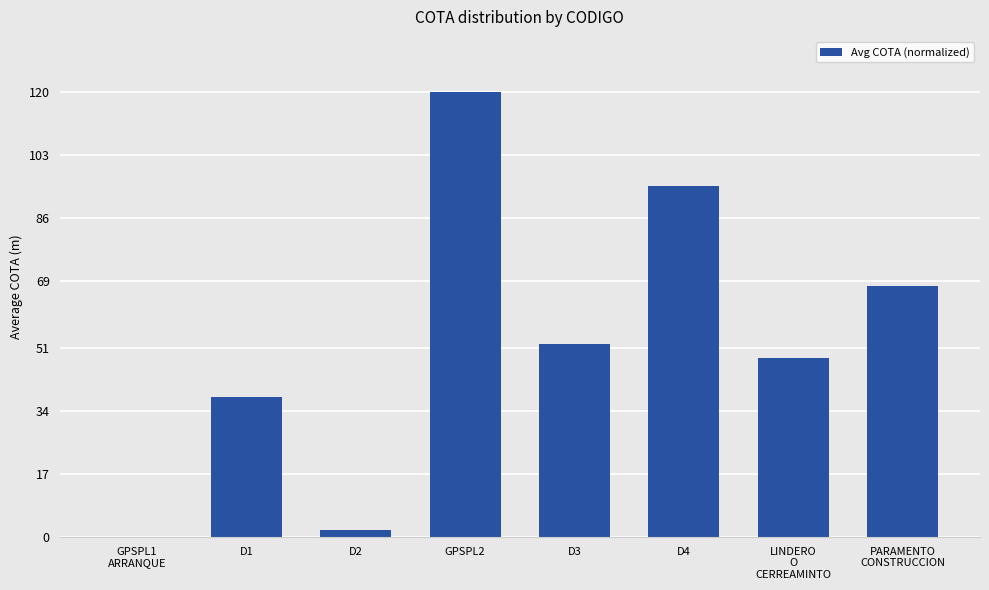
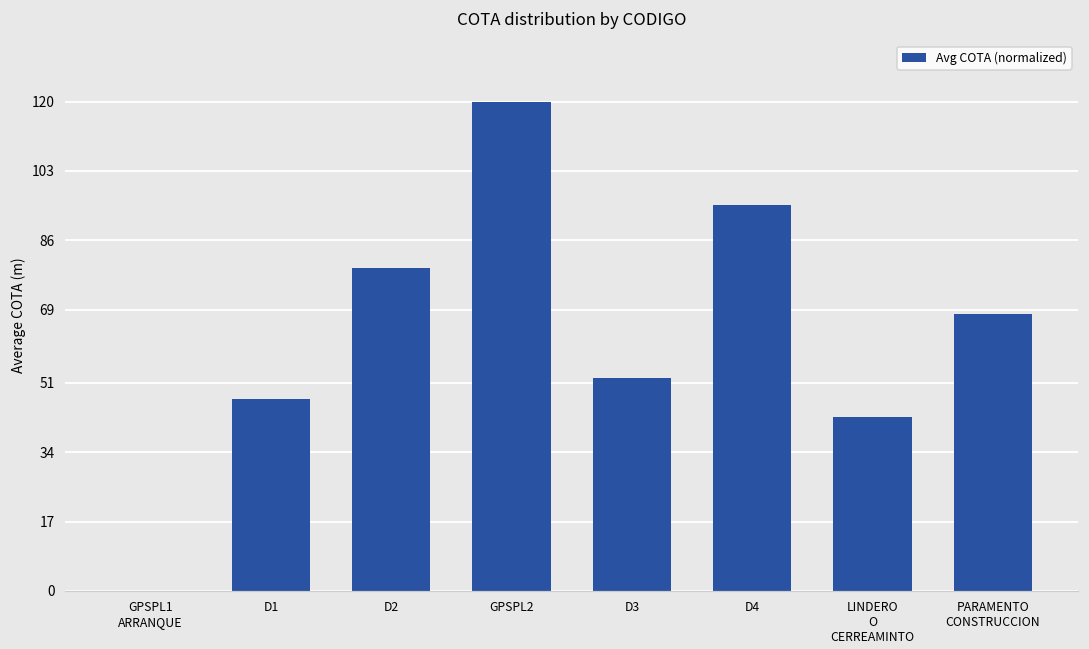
  {
    "GPSPL1 ARRANQUE": 0,
-   "D1": 38,
-   "D2": 2,
+   "D1": 47,
+   "D2": 79,
    "GPSPL2": 120,
    "D3": 52,
    "D4": 95,
-   "LINDERO O CERREAMINTO": 48,
+   "LINDERO O CERREAMINTO": 43,
    "PARAMENTO CONSTRUCCION": 68
  }
